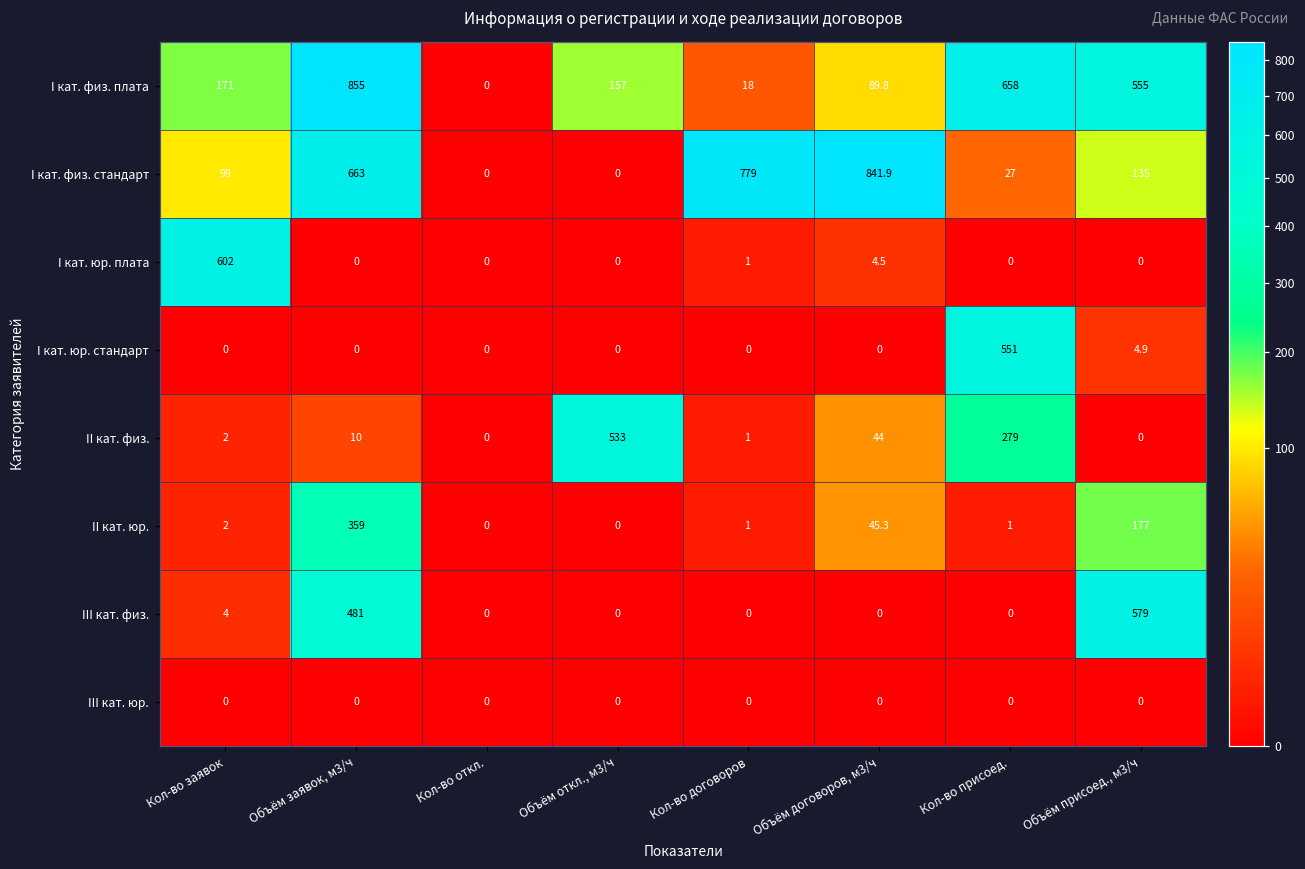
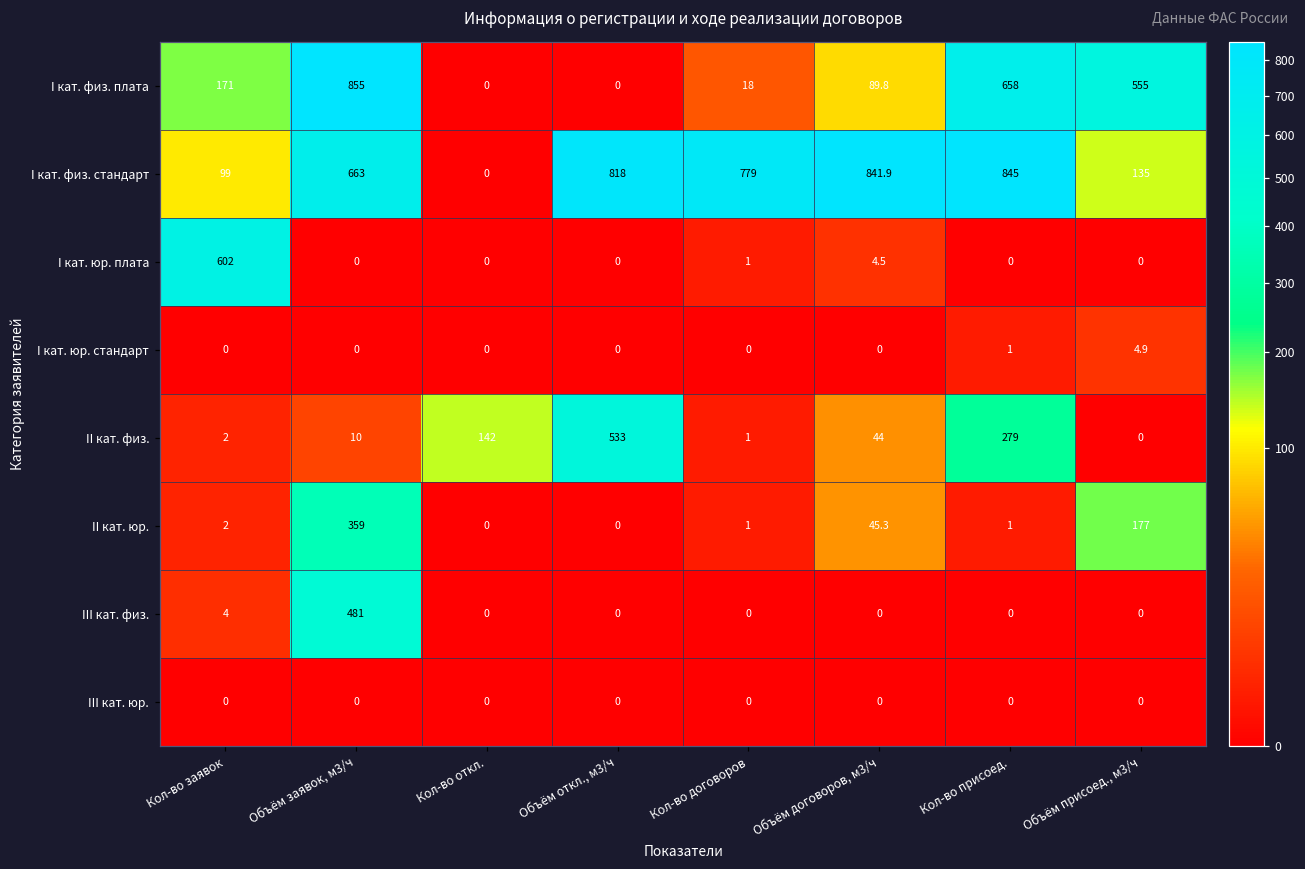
  {
    "I кат. физ. плата": {
      "Кол-во заявок": 171,
      "Объём заявок, м3/ч": 855,
      "Кол-во откл.": 0,
-     "Объём откл., м3/ч": 157,
+     "Объём откл., м3/ч": 0,
      "Кол-во договоров": 18,
      "Объём договоров, м3/ч": 89.8,
      "Кол-во присоед.": 658,
      "Объём присоед., м3/ч": 555
    },
    "I кат. физ. стандарт": {
      "Кол-во заявок": 99,
      "Объём заявок, м3/ч": 663,
      "Кол-во откл.": 0,
-     "Объём откл., м3/ч": 0,
+     "Объём откл., м3/ч": 818,
      "Кол-во договоров": 779,
      "Объём договоров, м3/ч": 841.9,
-     "Кол-во присоед.": 27,
+     "Кол-во присоед.": 845,
      "Объём присоед., м3/ч": 135
    },
    "I кат. юр. плата": {
      "Кол-во заявок": 602,
      "Объём заявок, м3/ч": 0,
      "Кол-во откл.": 0,
      "Объём откл., м3/ч": 0,
      "Кол-во договоров": 1,
      "Объём договоров, м3/ч": 4.5,
      "Кол-во присоед.": 0,
      "Объём присоед., м3/ч": 0
    },
    "I кат. юр. стандарт": {
      "Кол-во заявок": 0,
      "Объём заявок, м3/ч": 0,
      "Кол-во откл.": 0,
      "Объём откл., м3/ч": 0,
      "Кол-во договоров": 0,
      "Объём договоров, м3/ч": 0,
-     "Кол-во присоед.": 551,
+     "Кол-во присоед.": 1,
      "Объём присоед., м3/ч": 4.9
    },
    "II кат. физ.": {
      "Кол-во заявок": 2,
      "Объём заявок, м3/ч": 10,
-     "Кол-во откл.": 0,
+     "Кол-во откл.": 142,
      "Объём откл., м3/ч": 533,
      "Кол-во договоров": 1,
      "Объём договоров, м3/ч": 44,
      "Кол-во присоед.": 279,
      "Объём присоед., м3/ч": 0
    },
    "II кат. юр.": {
      "Кол-во заявок": 2,
      "Объём заявок, м3/ч": 359,
      "Кол-во откл.": 0,
      "Объём откл., м3/ч": 0,
      "Кол-во договоров": 1,
      "Объём договоров, м3/ч": 45.3,
      "Кол-во присоед.": 1,
      "Объём присоед., м3/ч": 177
    },
    "III кат. физ.": {
      "Кол-во заявок": 4,
      "Объём заявок, м3/ч": 481,
      "Кол-во откл.": 0,
      "Объём откл., м3/ч": 0,
      "Кол-во договоров": 0,
      "Объём договоров, м3/ч": 0,
      "Кол-во присоед.": 0,
-     "Объём присоед., м3/ч": 579
+     "Объём присоед., м3/ч": 0
    },
    "III кат. юр.": {
      "Кол-во заявок": 0,
      "Объём заявок, м3/ч": 0,
      "Кол-во откл.": 0,
      "Объём откл., м3/ч": 0,
      "Кол-во договоров": 0,
      "Объём договоров, м3/ч": 0,
      "Кол-во присоед.": 0,
      "Объём присоед., м3/ч": 0
    }
  }
